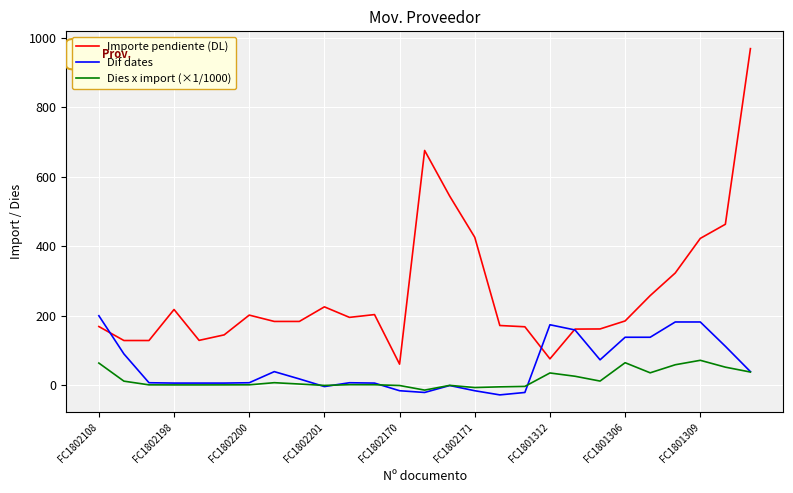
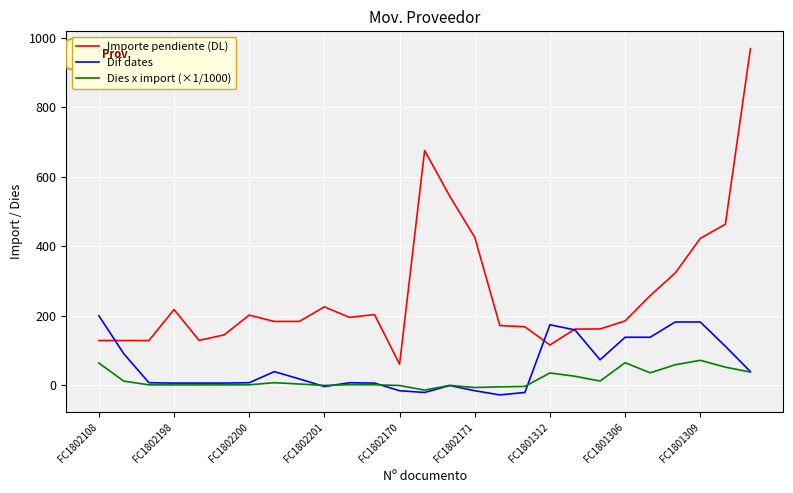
  {
    "Importe pendiente (DL)": {
-     "FC1802108": 170,
+     "FC1802108": 130,
      "FC1802198": 220,
      "FC1802200": 200,
      "FC1802201": 230,
      "FC1802170": 60,
      "FC1802171": 430,
-     "FC1801312": 80,
+     "FC1801312": 120,
      "FC1801306": 180,
      "FC1801309": 420
    },
    "Dif dates": {
      "FC1802108": 200,
      "FC1802170": -20,
      "FC1802171": -20,
      "FC1801312": 170,
      "FC1801306": 140,
      "FC1801309": 180
    },
    "Dies x import (×1/1000)": {
      "FC1802108": 60,
      "FC1802170": 0,
      "FC1802171": -10,
      "FC1801312": 40,
      "FC1801306": 60,
      "FC1801309": 70
    }
  }
